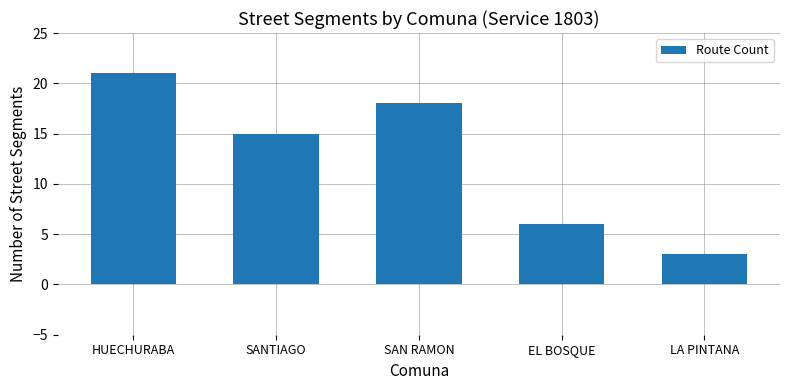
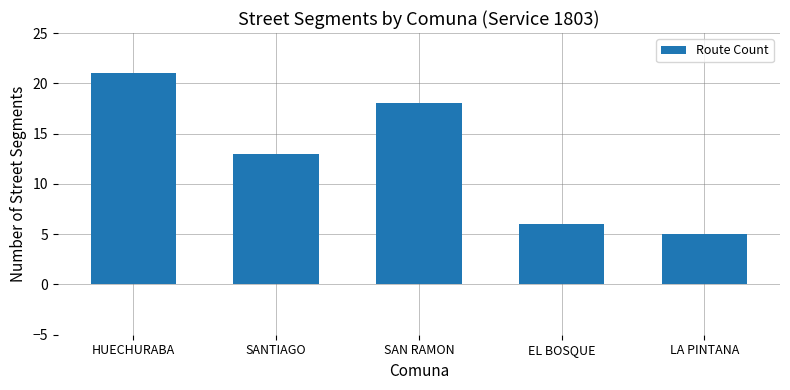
  {
    "HUECHURABA": 21,
-   "SANTIAGO": 15,
+   "SANTIAGO": 13,
    "SAN RAMON": 18,
    "EL BOSQUE": 6,
-   "LA PINTANA": 3
+   "LA PINTANA": 5
  }
